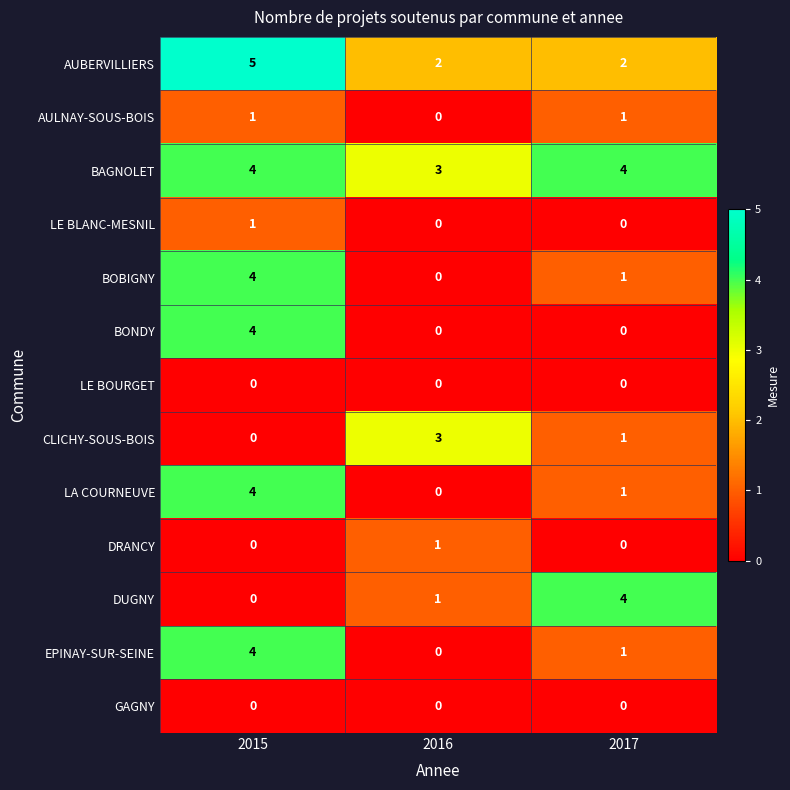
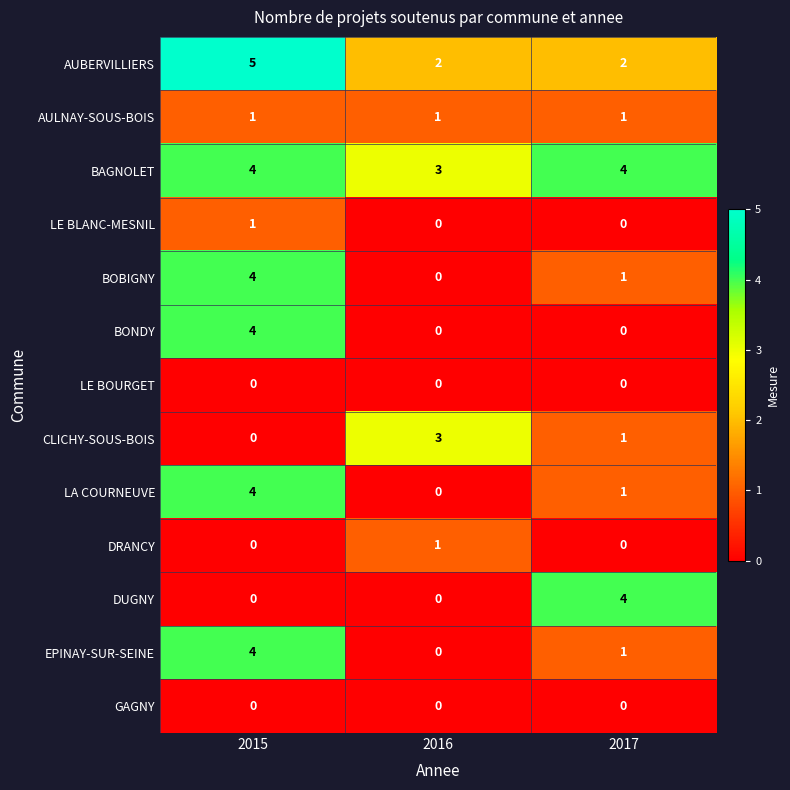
  {
    "AUBERVILLIERS": {
      "2015": 5,
      "2016": 2,
      "2017": 2
    },
    "AULNAY-SOUS-BOIS": {
      "2015": 1,
-     "2016": 0,
+     "2016": 1,
      "2017": 1
    },
    "BAGNOLET": {
      "2015": 4,
      "2016": 3,
      "2017": 4
    },
    "LE BLANC-MESNIL": {
      "2015": 1,
      "2016": 0,
      "2017": 0
    },
    "BOBIGNY": {
      "2015": 4,
      "2016": 0,
      "2017": 1
    },
    "BONDY": {
      "2015": 4,
      "2016": 0,
      "2017": 0
    },
    "LE BOURGET": {
      "2015": 0,
      "2016": 0,
      "2017": 0
    },
    "CLICHY-SOUS-BOIS": {
      "2015": 0,
      "2016": 3,
      "2017": 1
    },
    "LA COURNEUVE": {
      "2015": 4,
      "2016": 0,
      "2017": 1
    },
    "DRANCY": {
      "2015": 0,
      "2016": 1,
      "2017": 0
    },
    "DUGNY": {
      "2015": 0,
-     "2016": 1,
+     "2016": 0,
      "2017": 4
    },
    "EPINAY-SUR-SEINE": {
      "2015": 4,
      "2016": 0,
      "2017": 1
    },
    "GAGNY": {
      "2015": 0,
      "2016": 0,
      "2017": 0
    }
  }
